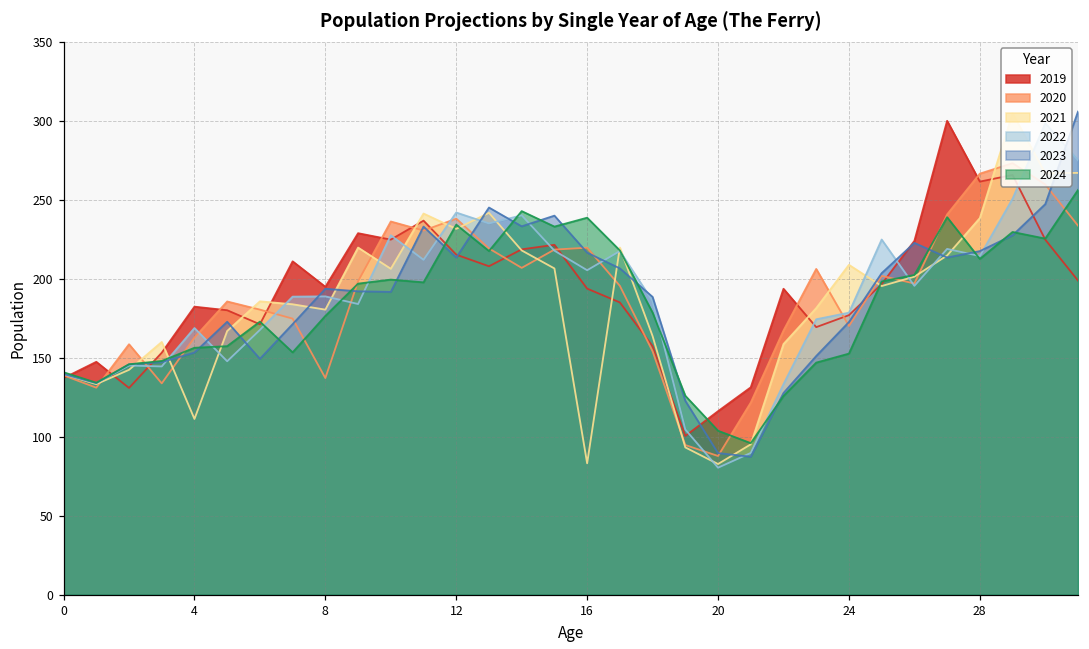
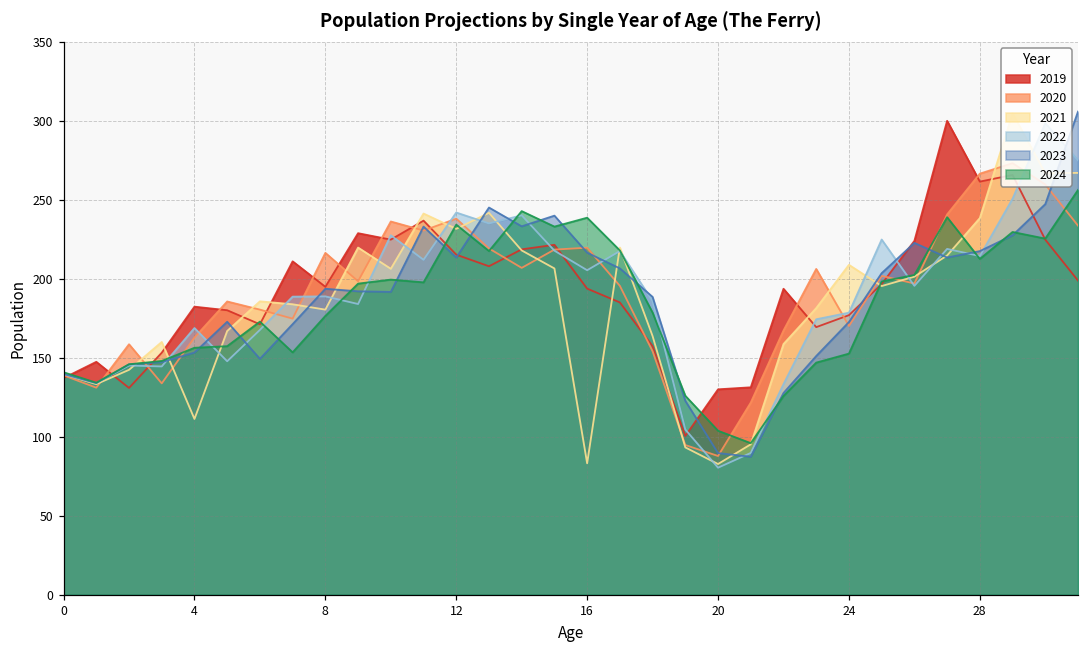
  {
    "2019": {
      "4": 183,
      "12": 215,
      "16": 194,
-     "20": 116,
+     "20": 130,
      "28": 262
    },
    "2020": {
      "4": 163,
-     "8": 137,
+     "8": 217,
      "12": 238,
      "16": 220,
      "20": 88,
      "24": 170,
      "28": 267
    },
    "2021": {
      "4": 111,
      "8": 181,
      "12": 232,
      "16": 83,
      "20": 83,
      "24": 209,
      "28": 239
    },
    "2024": {
      "4": 156,
      "8": 177,
      "12": 234,
      "16": 239,
      "20": 104,
      "24": 153,
      "28": 213
    }
  }
